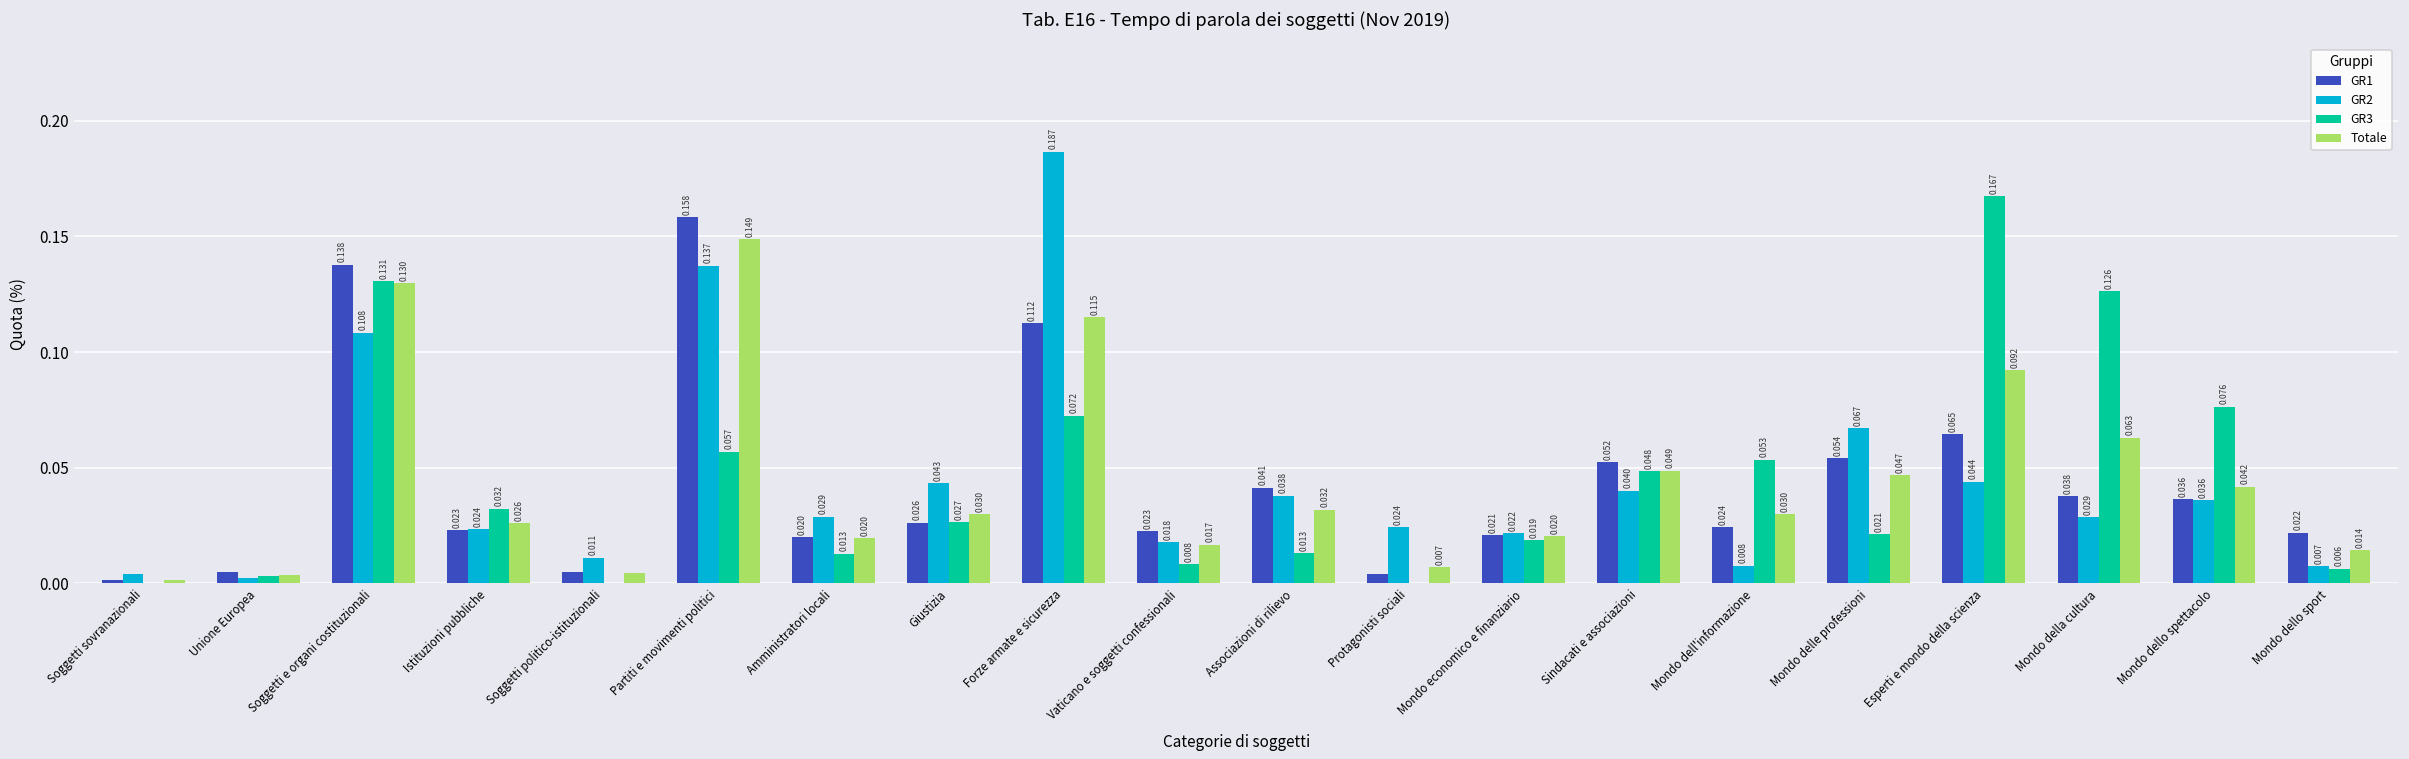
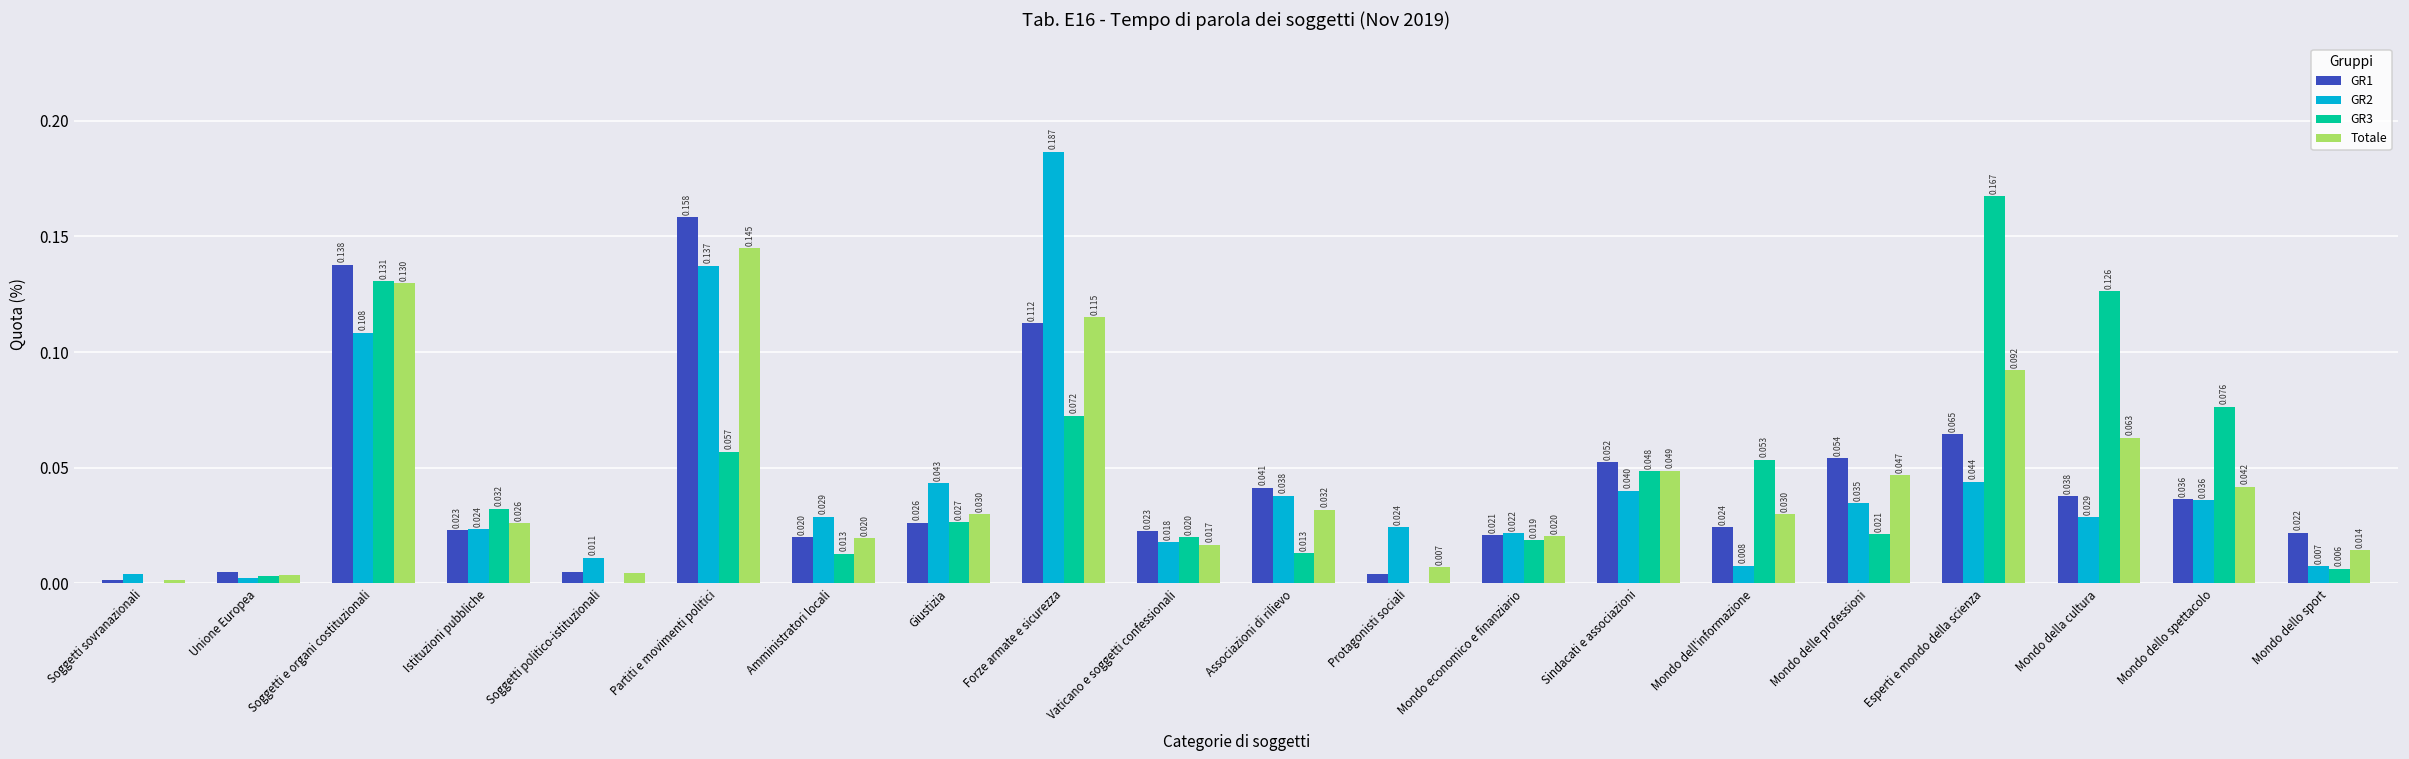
  {
    "GR1": {
      "Soggetti e organi costituzionali": 0.138,
      "Istituzioni pubbliche": 0.023,
      "Partiti e movimenti politici": 0.158,
      "Amministratori locali": 0.020,
      "Giustizia": 0.026,
      "Forze armate e sicurezza": 0.112,
      "Vaticano e soggetti confessionali": 0.023,
      "Associazioni di rilievo": 0.041,
      "Mondo economico e finanziario": 0.021,
      "Sindacati e associazioni": 0.052,
      "Mondo dell'informazione": 0.024,
      "Mondo delle professioni": 0.054,
      "Esperti e mondo della scienza": 0.065,
      "Mondo della cultura": 0.038,
      "Mondo dello spettacolo": 0.036,
      "Mondo dello sport": 0.022
    },
    "GR2": {
      "Soggetti e organi costituzionali": 0.108,
      "Istituzioni pubbliche": 0.024,
      "Soggetti politico-istituzionali": 0.011,
      "Partiti e movimenti politici": 0.137,
      "Amministratori locali": 0.029,
      "Giustizia": 0.043,
      "Forze armate e sicurezza": 0.187,
      "Vaticano e soggetti confessionali": 0.018,
      "Associazioni di rilievo": 0.038,
      "Protagonisti sociali": 0.024,
      "Mondo economico e finanziario": 0.022,
      "Sindacati e associazioni": 0.040,
      "Mondo dell'informazione": 0.008,
-     "Mondo delle professioni": 0.067,
+     "Mondo delle professioni": 0.035,
      "Esperti e mondo della scienza": 0.044,
      "Mondo della cultura": 0.029,
      "Mondo dello spettacolo": 0.036,
      "Mondo dello sport": 0.007
    },
    "GR3": {
      "Soggetti e organi costituzionali": 0.131,
      "Istituzioni pubbliche": 0.032,
      "Partiti e movimenti politici": 0.057,
      "Amministratori locali": 0.013,
      "Giustizia": 0.027,
      "Forze armate e sicurezza": 0.072,
-     "Vaticano e soggetti confessionali": 0.008,
+     "Vaticano e soggetti confessionali": 0.020,
      "Associazioni di rilievo": 0.013,
      "Mondo economico e finanziario": 0.019,
      "Sindacati e associazioni": 0.048,
      "Mondo dell'informazione": 0.053,
      "Mondo delle professioni": 0.021,
      "Esperti e mondo della scienza": 0.167,
      "Mondo della cultura": 0.126,
      "Mondo dello spettacolo": 0.076,
      "Mondo dello sport": 0.006
    },
    "Totale": {
      "Soggetti e organi costituzionali": 0.130,
      "Istituzioni pubbliche": 0.026,
-     "Partiti e movimenti politici": 0.149,
+     "Partiti e movimenti politici": 0.145,
      "Amministratori locali": 0.020,
      "Giustizia": 0.030,
      "Forze armate e sicurezza": 0.115,
      "Vaticano e soggetti confessionali": 0.017,
      "Associazioni di rilievo": 0.032,
      "Protagonisti sociali": 0.007,
      "Mondo economico e finanziario": 0.020,
      "Sindacati e associazioni": 0.049,
      "Mondo dell'informazione": 0.030,
      "Mondo delle professioni": 0.047,
      "Esperti e mondo della scienza": 0.092,
      "Mondo della cultura": 0.063,
      "Mondo dello spettacolo": 0.042,
      "Mondo dello sport": 0.014
    }
  }
